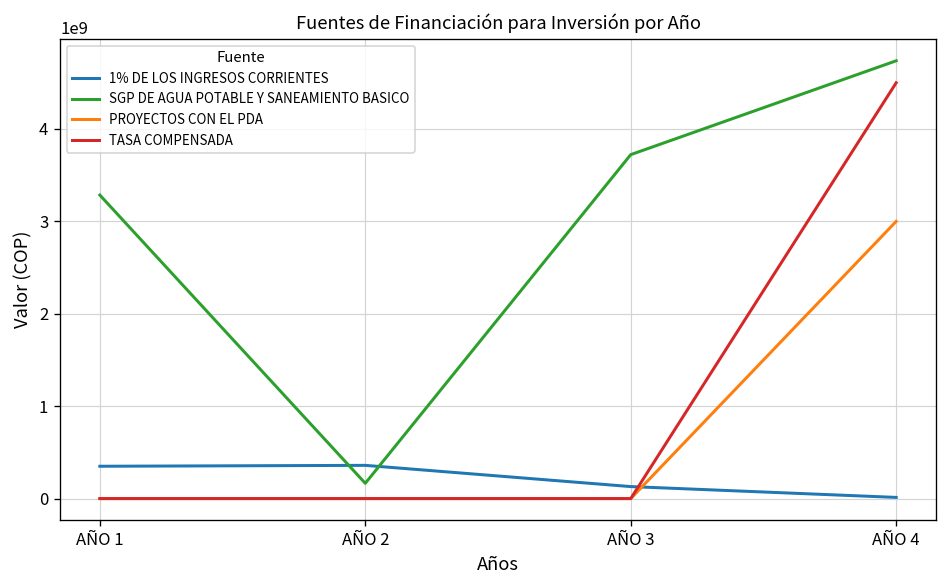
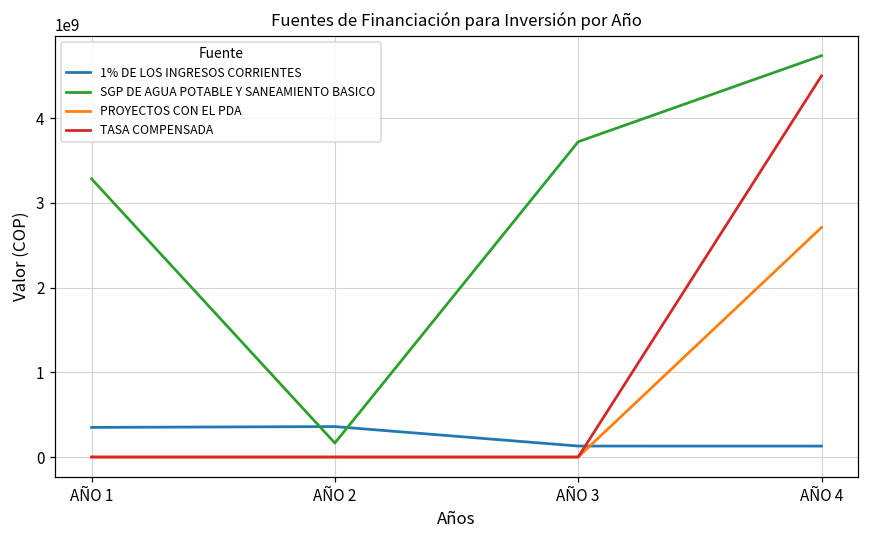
  {
    "1% DE LOS INGRESOS CORRIENTES": {
      "AÑO 1": 300000000,
      "AÑO 2": 400000000,
      "AÑO 3": 100000000,
-     "AÑO 4": 0
+     "AÑO 4": 100000000
    },
    "SGP DE AGUA POTABLE Y SANEAMIENTO BASICO": {
      "AÑO 1": 3300000000,
      "AÑO 2": 200000000,
      "AÑO 3": 3700000000,
      "AÑO 4": 4700000000
    },
    "PROYECTOS CON EL PDA": {
-     "AÑO 4": 3000000000
+     "AÑO 4": 2700000000
    },
    "TASA COMPENSADA": {
      "AÑO 4": 4500000000
    }
  }
